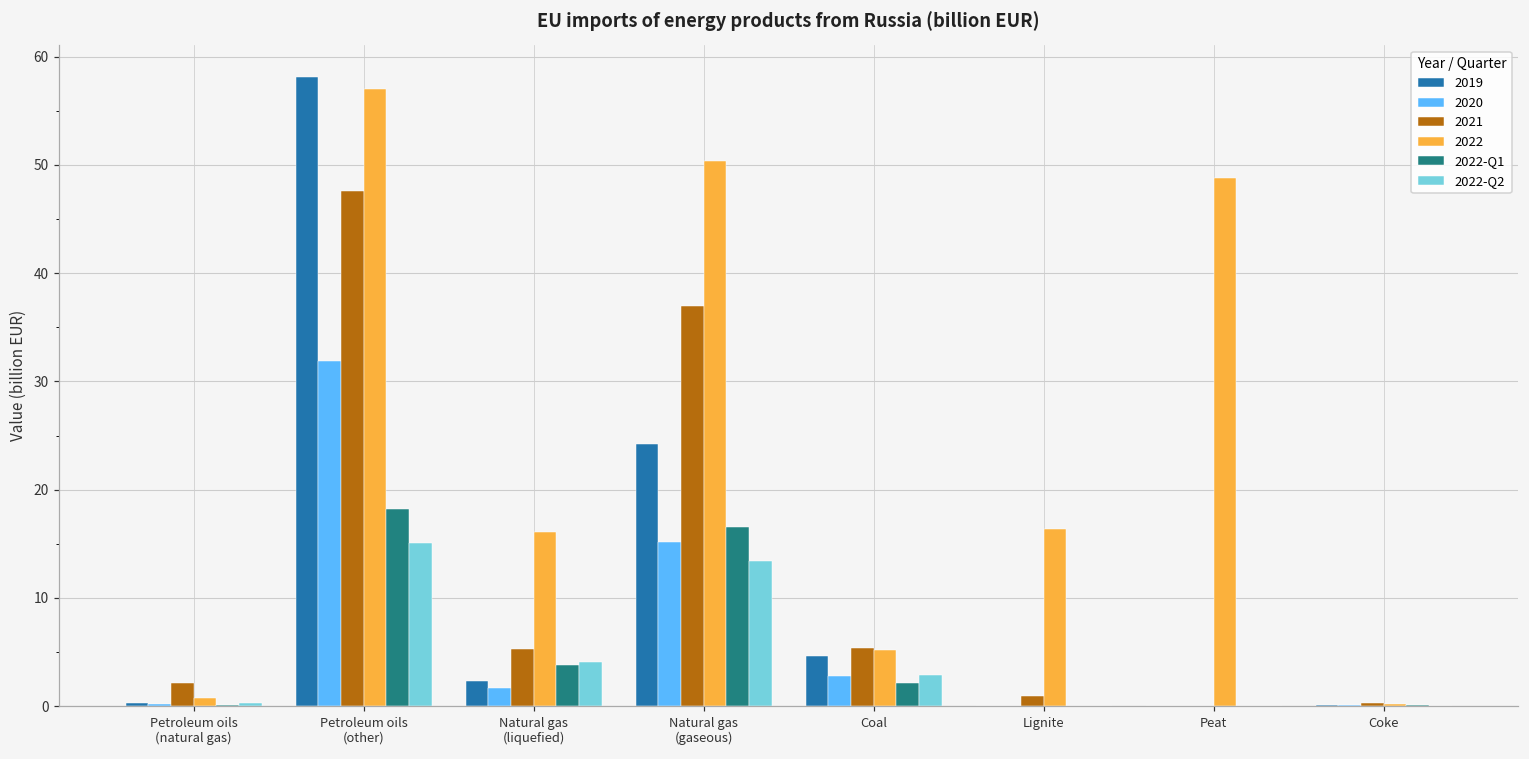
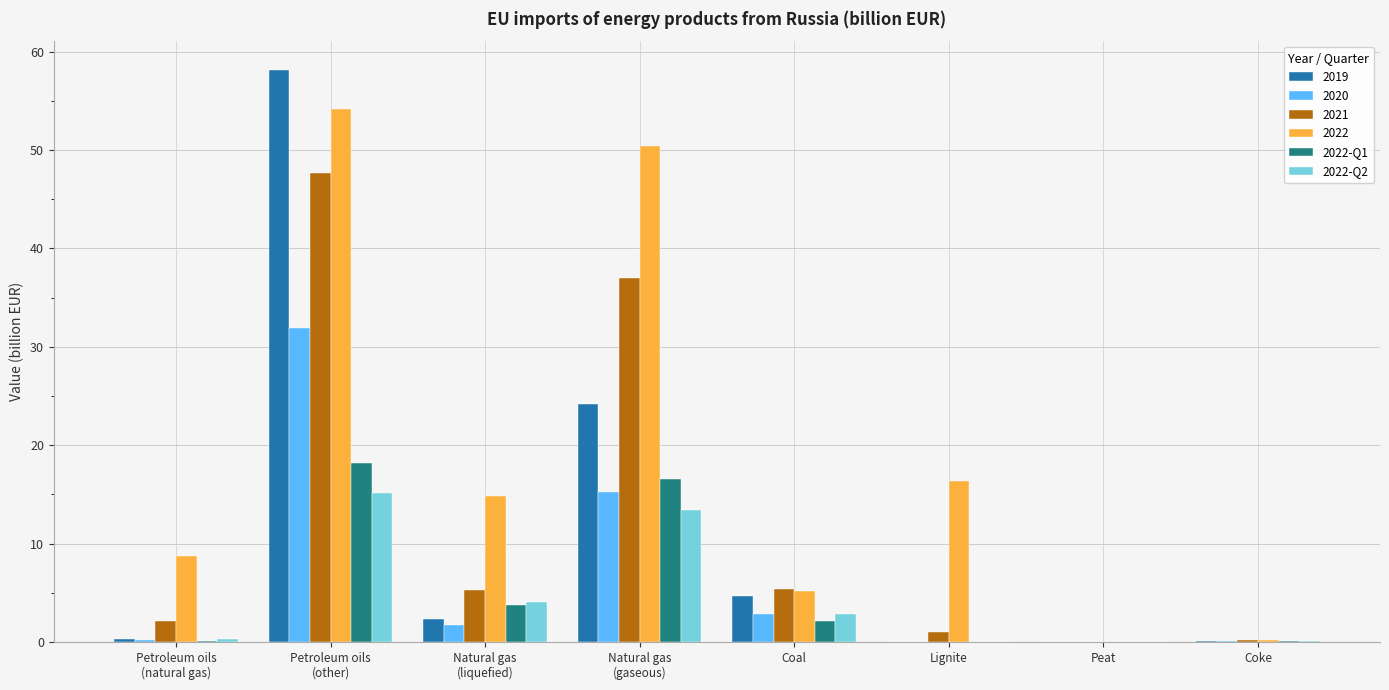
  {
    "2021": {
      "Petroleum oils (natural gas)": 2,
      "Petroleum oils (other)": 48,
      "Natural gas (liquefied)": 5,
      "Natural gas (gaseous)": 37,
      "Coal": 5,
      "Lignite": 1
    },
    "2022": {
-     "Petroleum oils (natural gas)": 1,
-     "Petroleum oils (other)": 57,
-     "Natural gas (liquefied)": 16,
+     "Petroleum oils (natural gas)": 9,
+     "Petroleum oils (other)": 54,
+     "Natural gas (liquefied)": 15,
      "Natural gas (gaseous)": 50,
      "Coal": 5,
      "Lignite": 16,
-     "Peat": 49
+     "Peat": 0
    }
  }
